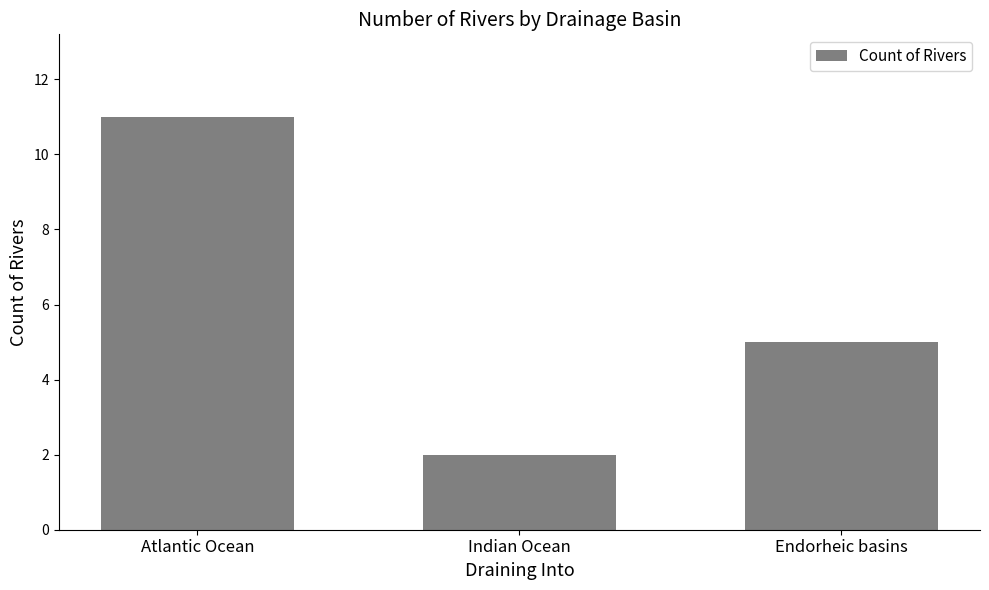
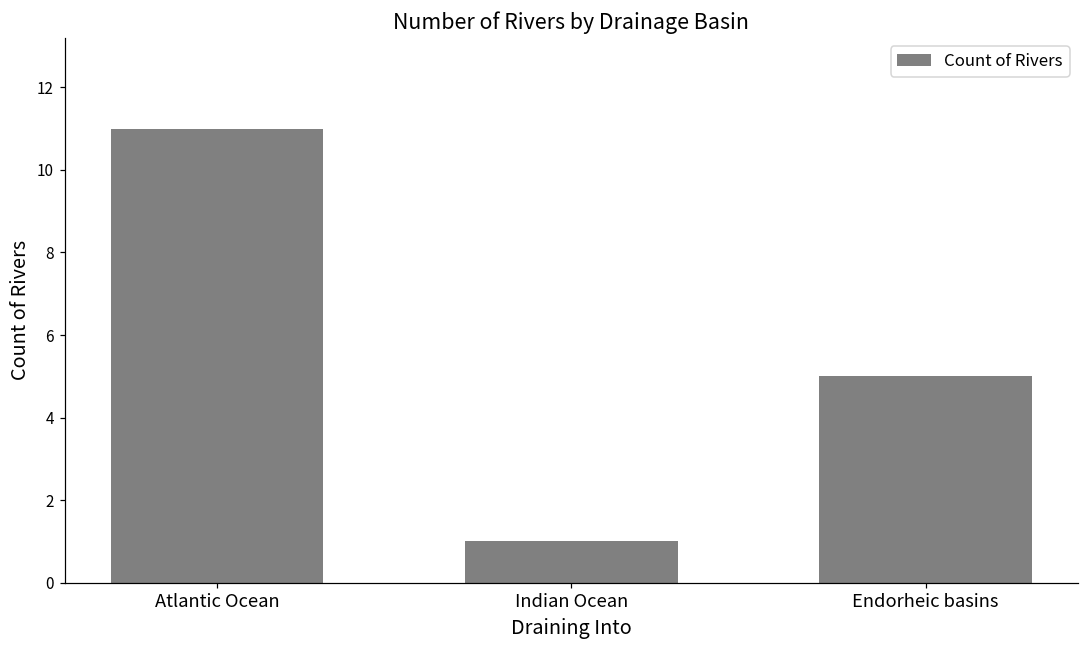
  {
    "Atlantic Ocean": 11,
-   "Indian Ocean": 2,
+   "Indian Ocean": 1,
    "Endorheic basins": 5
  }
